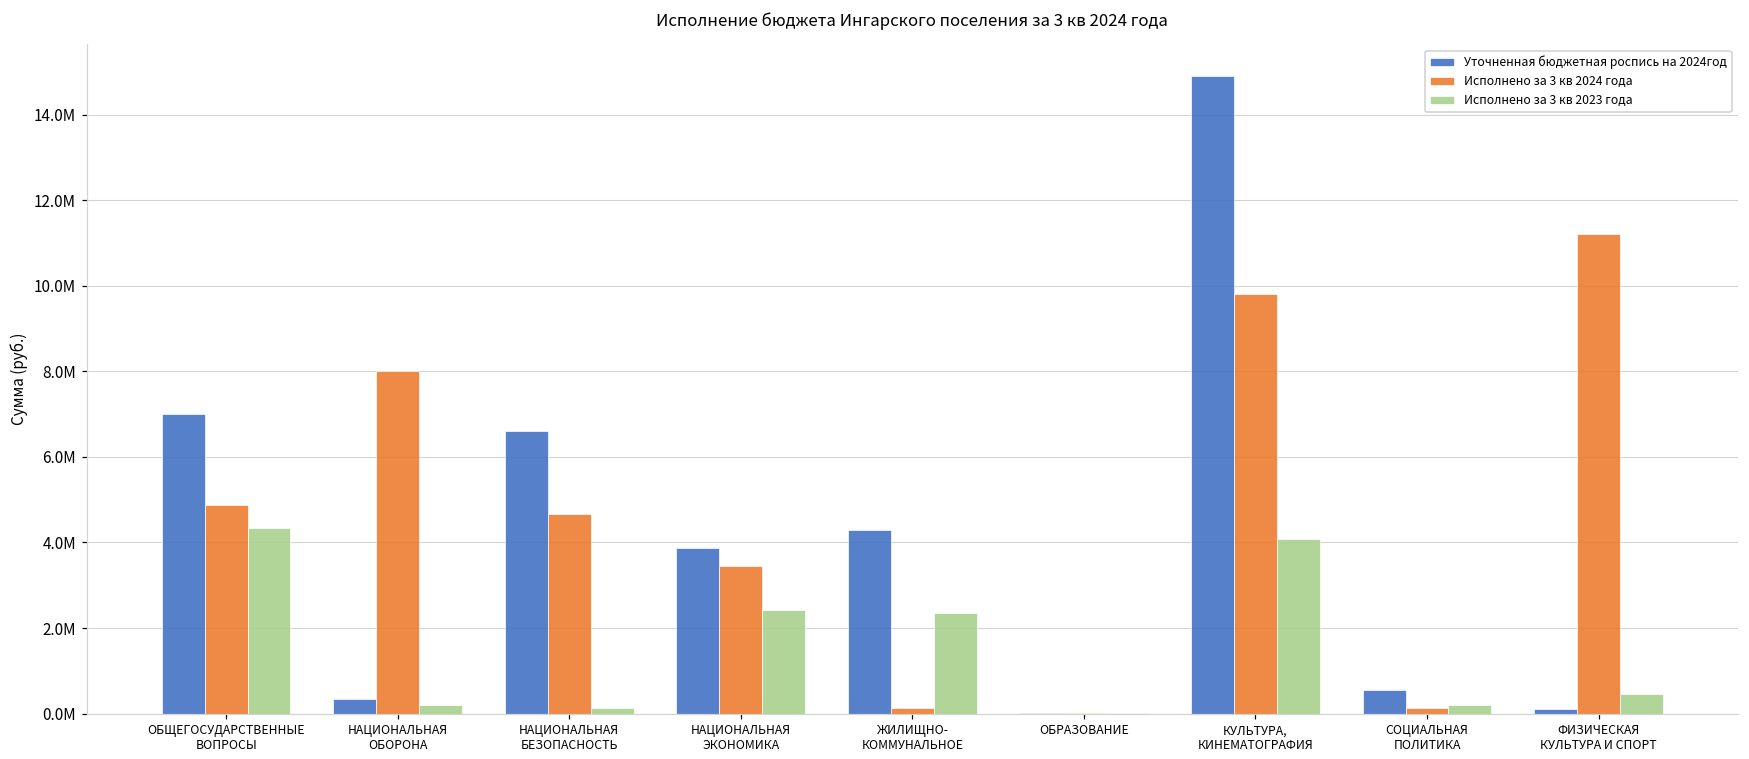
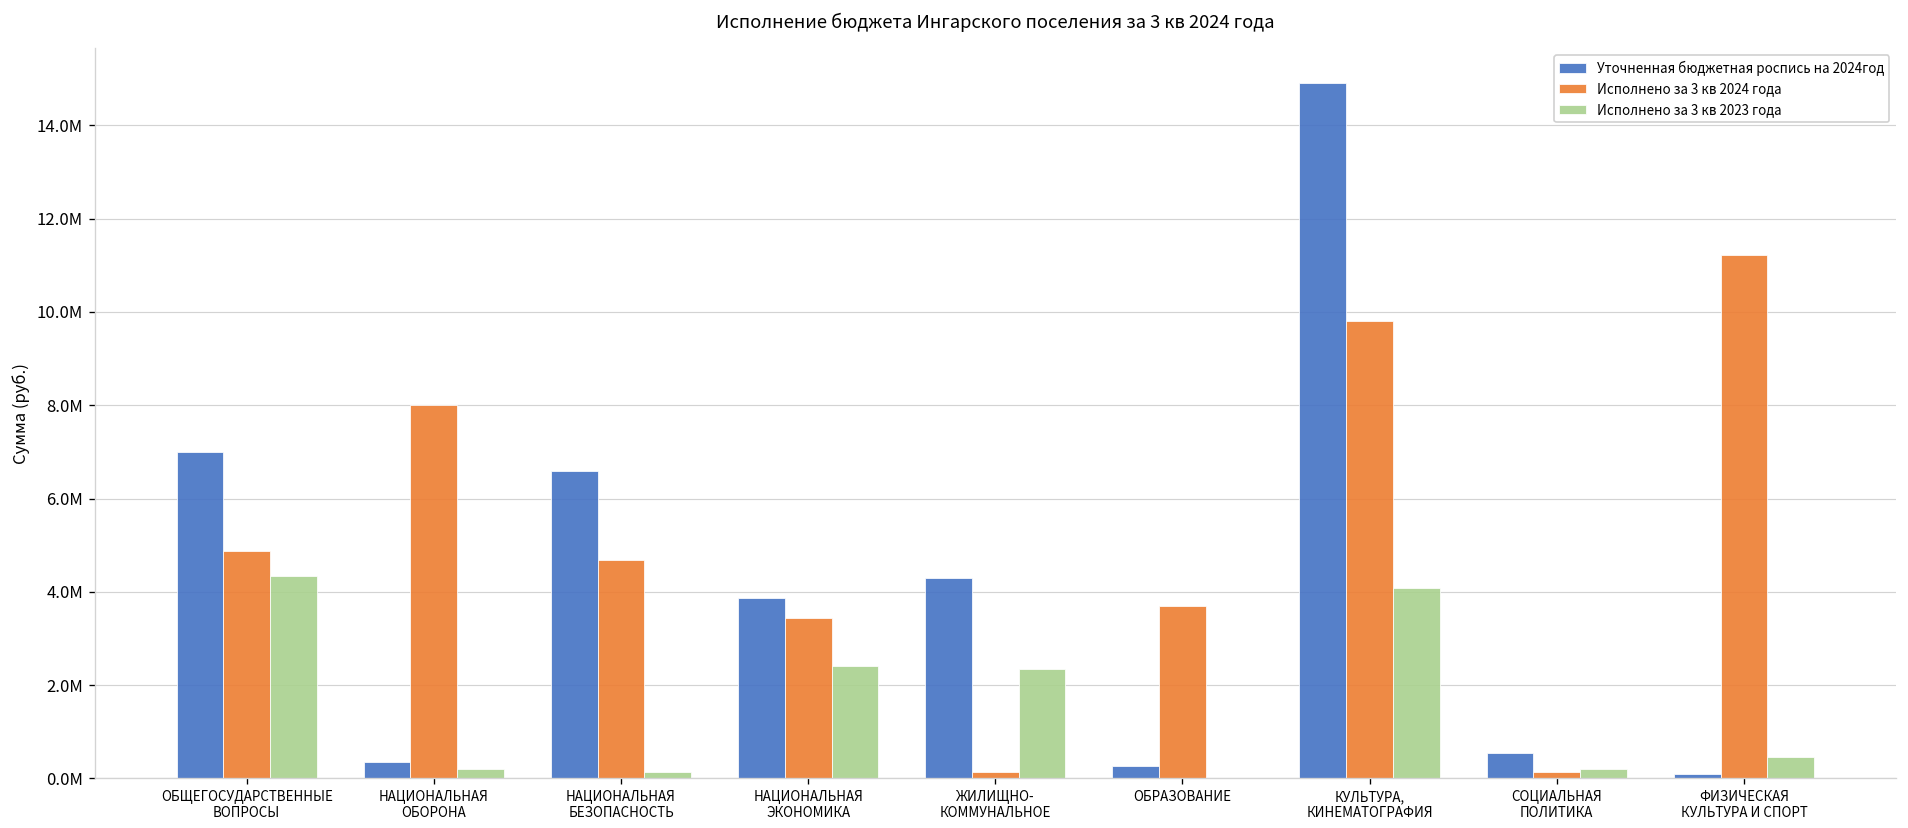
  {
    "Уточненная бюджетная роспись на 2024год": {
      "ОБЩЕГОСУДАРСТВЕННЫЕ ВОПРОСЫ": "7.0М",
      "НАЦИОНАЛЬНАЯ ОБОРОНА": "0.3М",
      "НАЦИОНАЛЬНАЯ БЕЗОПАСНОСТЬ": "6.6М",
      "НАЦИОНАЛЬНАЯ ЭКОНОМИКА": "3.9М",
      "ЖИЛИЩНО- КОММУНАЛЬНОЕ": "4.3М",
-     "ОБРАЗОВАНИЕ": "0.0М",
+     "ОБРАЗОВАНИЕ": "0.3М",
      "КУЛЬТУРА, КИНЕМАТОГРАФИЯ": "14.9М",
      "СОЦИАЛЬНАЯ ПОЛИТИКА": "0.6М",
      "ФИЗИЧЕСКАЯ КУЛЬТУРА И СПОРТ": "0.1М"
    },
    "Исполнено за 3 кв 2024 года": {
      "ОБЩЕГОСУДАРСТВЕННЫЕ ВОПРОСЫ": "4.9М",
      "НАЦИОНАЛЬНАЯ ОБОРОНА": "8.0М",
      "НАЦИОНАЛЬНАЯ БЕЗОПАСНОСТЬ": "4.7М",
      "НАЦИОНАЛЬНАЯ ЭКОНОМИКА": "3.4М",
      "ЖИЛИЩНО- КОММУНАЛЬНОЕ": "0.1М",
-     "ОБРАЗОВАНИЕ": "0.0М",
+     "ОБРАЗОВАНИЕ": "3.7М",
      "КУЛЬТУРА, КИНЕМАТОГРАФИЯ": "9.8М",
      "СОЦИАЛЬНАЯ ПОЛИТИКА": "0.1М",
      "ФИЗИЧЕСКАЯ КУЛЬТУРА И СПОРТ": "11.2М"
    },
    "Исполнено за 3 кв 2023 года": {
      "ОБЩЕГОСУДАРСТВЕННЫЕ ВОПРОСЫ": "4.3М",
      "НАЦИОНАЛЬНАЯ ОБОРОНА": "0.2М",
      "НАЦИОНАЛЬНАЯ БЕЗОПАСНОСТЬ": "0.1М",
      "НАЦИОНАЛЬНАЯ ЭКОНОМИКА": "2.4М",
      "ЖИЛИЩНО- КОММУНАЛЬНОЕ": "2.4М",
      "КУЛЬТУРА, КИНЕМАТОГРАФИЯ": "4.1М",
      "СОЦИАЛЬНАЯ ПОЛИТИКА": "0.2М",
      "ФИЗИЧЕСКАЯ КУЛЬТУРА И СПОРТ": "0.5М"
    }
  }
